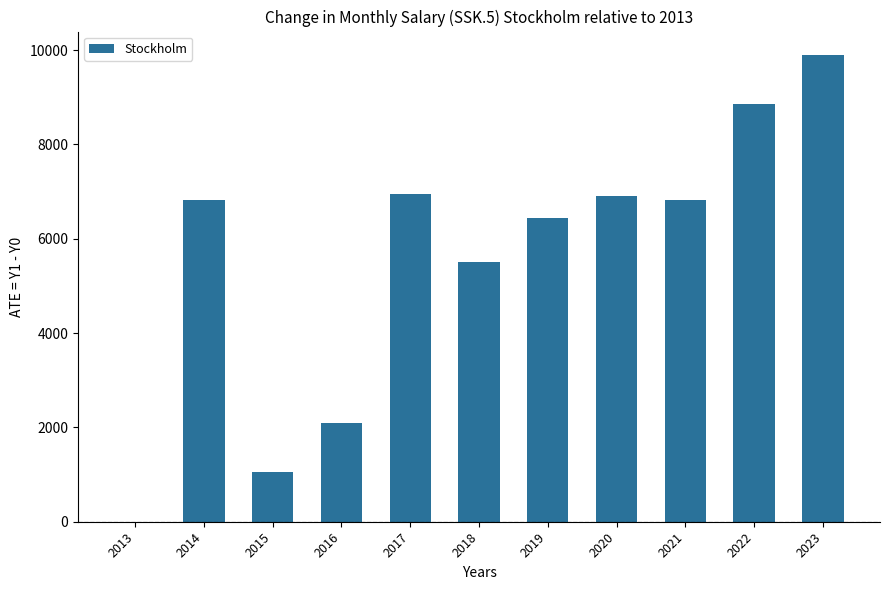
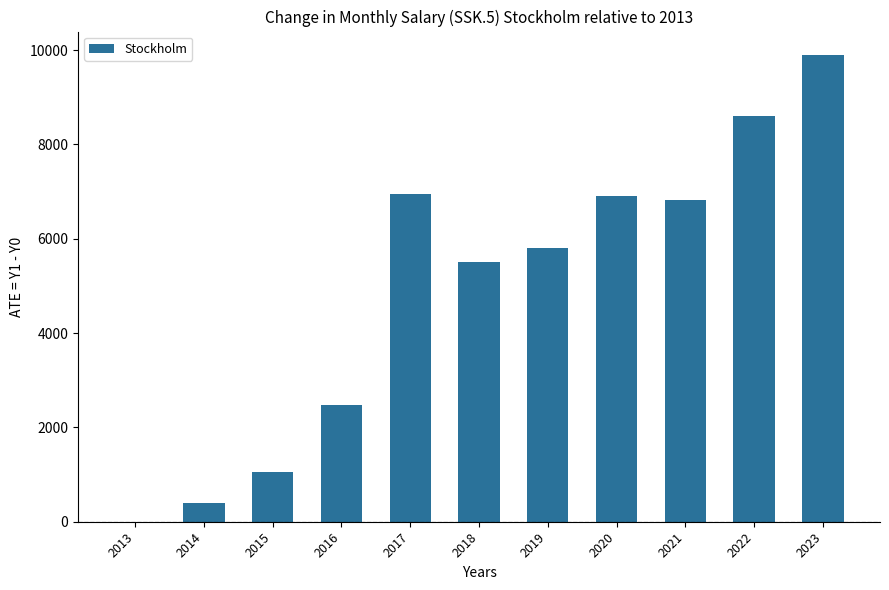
  {
    "2013": 0,
-   "2014": 6800,
+   "2014": 400,
    "2015": 1100,
-   "2016": 2100,
+   "2016": 2500,
    "2017": 6900,
    "2018": 5500,
-   "2019": 6400,
+   "2019": 5800,
    "2020": 6900,
    "2021": 6800,
-   "2022": 8900,
+   "2022": 8600,
    "2023": 9900
  }
